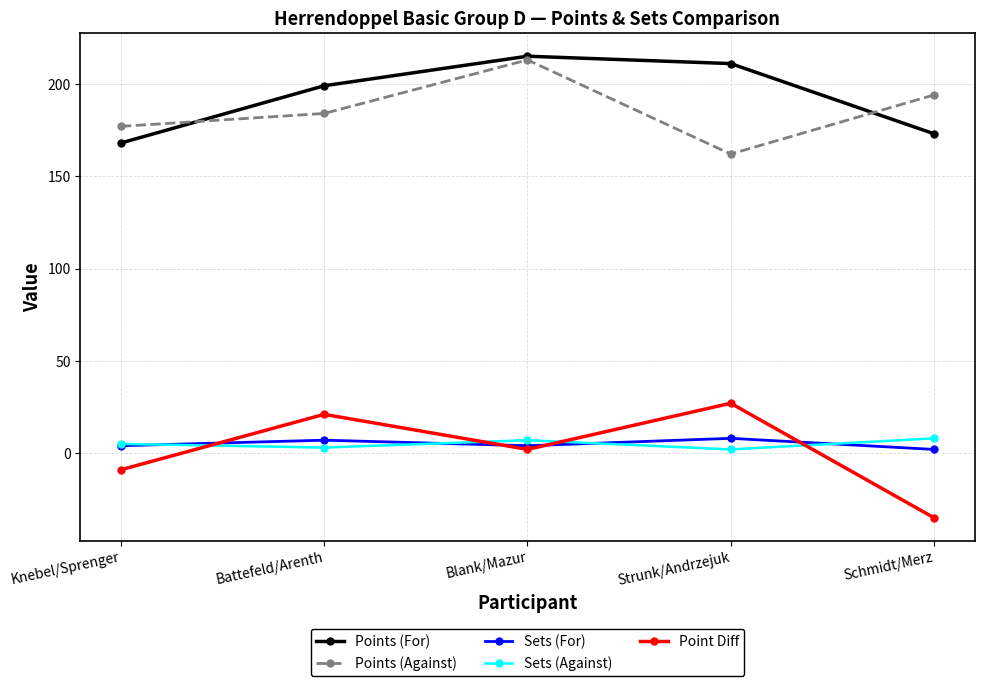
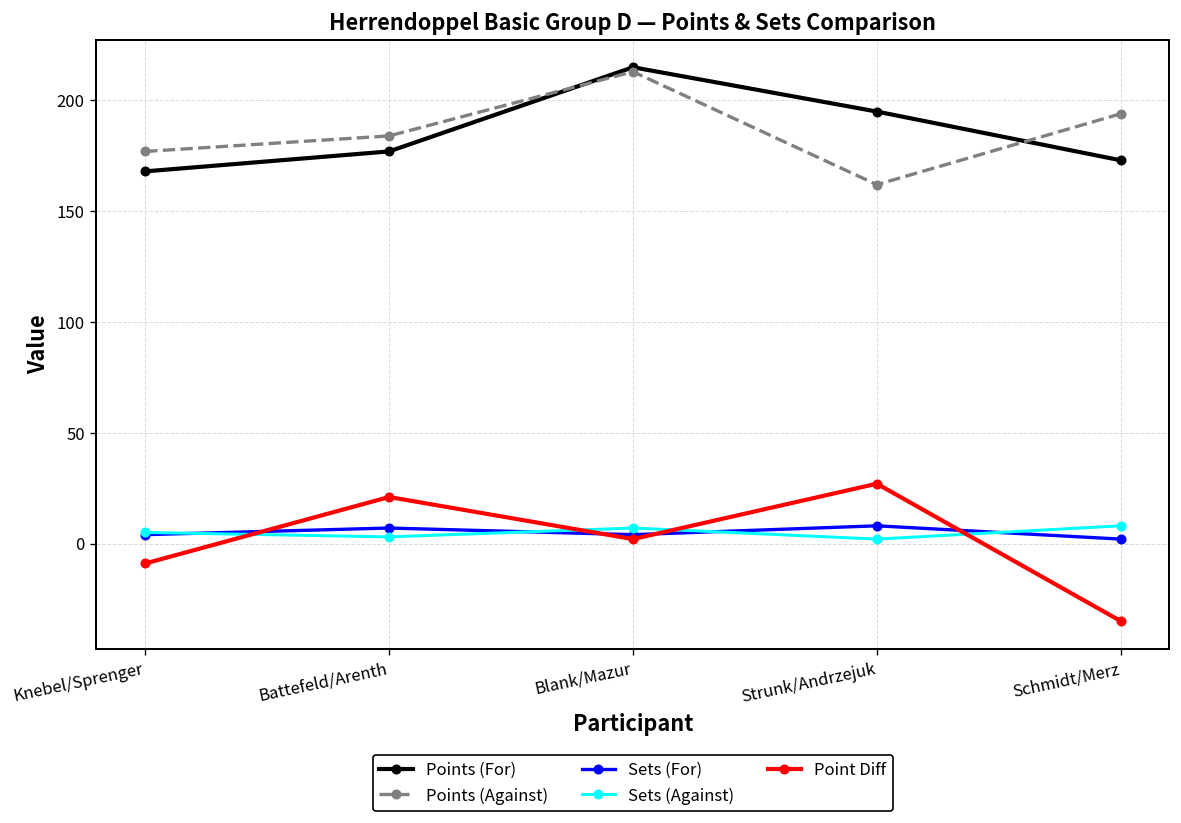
  {
    "Points (For)": {
      "Knebel/Sprenger": 168,
-     "Battefeld/Arenth": 199,
+     "Battefeld/Arenth": 177,
      "Blank/Mazur": 215,
-     "Strunk/Andrzejuk": 211,
+     "Strunk/Andrzejuk": 195,
      "Schmidt/Merz": 173
    },
    "Points (Against)": {
      "Knebel/Sprenger": 177,
      "Battefeld/Arenth": 184,
      "Blank/Mazur": 213,
      "Strunk/Andrzejuk": 162,
      "Schmidt/Merz": 194
    },
    "Sets (For)": {
      "Battefeld/Arenth": 7,
      "Blank/Mazur": 4,
      "Strunk/Andrzejuk": 8,
      "Schmidt/Merz": 2
    },
    "Sets (Against)": {
      "Battefeld/Arenth": 3,
      "Blank/Mazur": 7,
      "Strunk/Andrzejuk": 2,
      "Schmidt/Merz": 8
    },
    "Point Diff": {
      "Knebel/Sprenger": -9,
      "Battefeld/Arenth": 21,
      "Blank/Mazur": 2,
      "Strunk/Andrzejuk": 27,
      "Schmidt/Merz": -35
    }
  }
